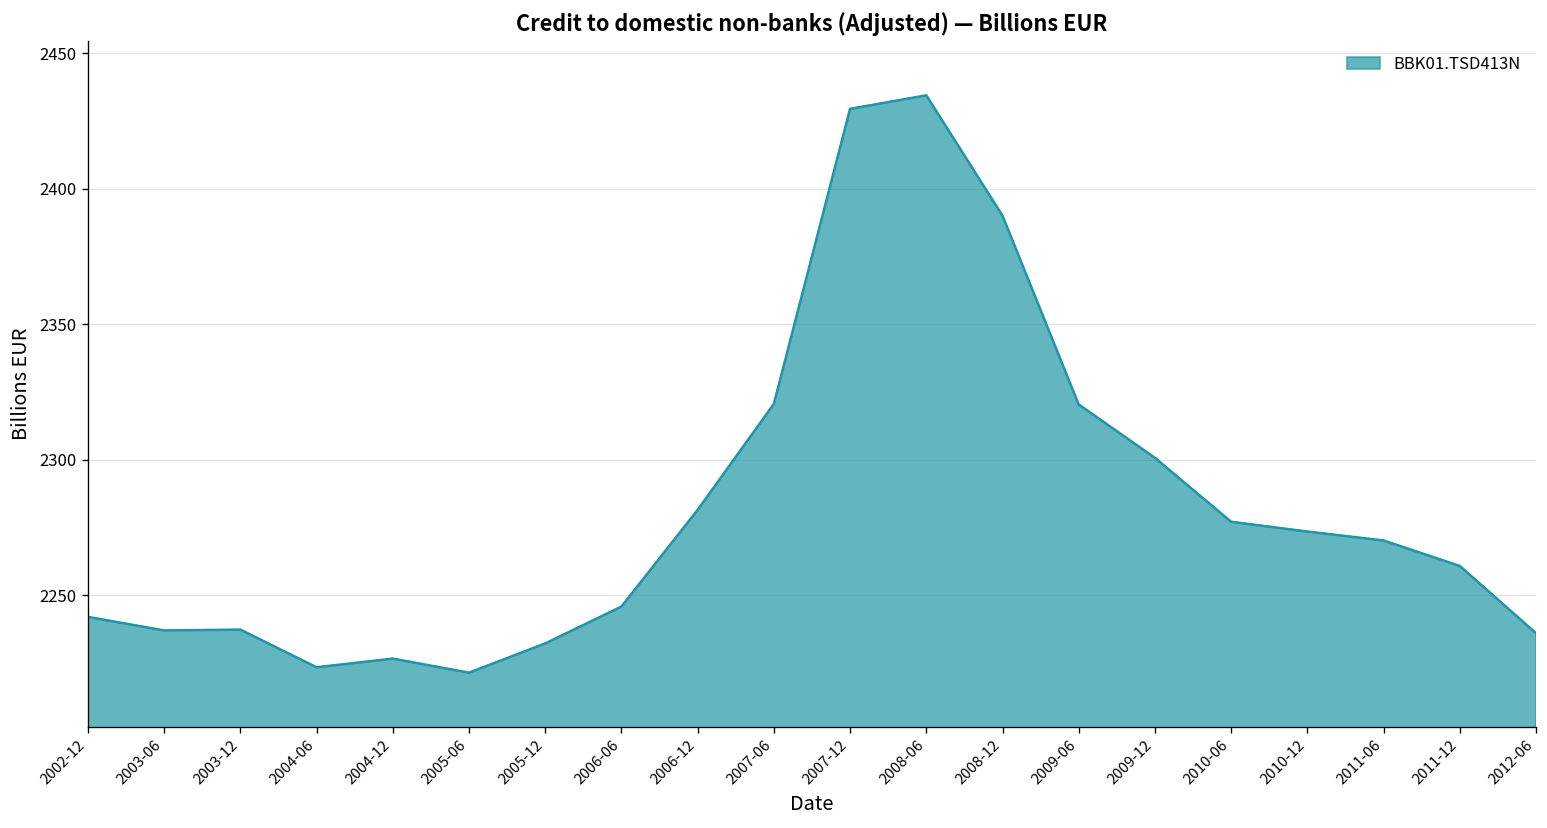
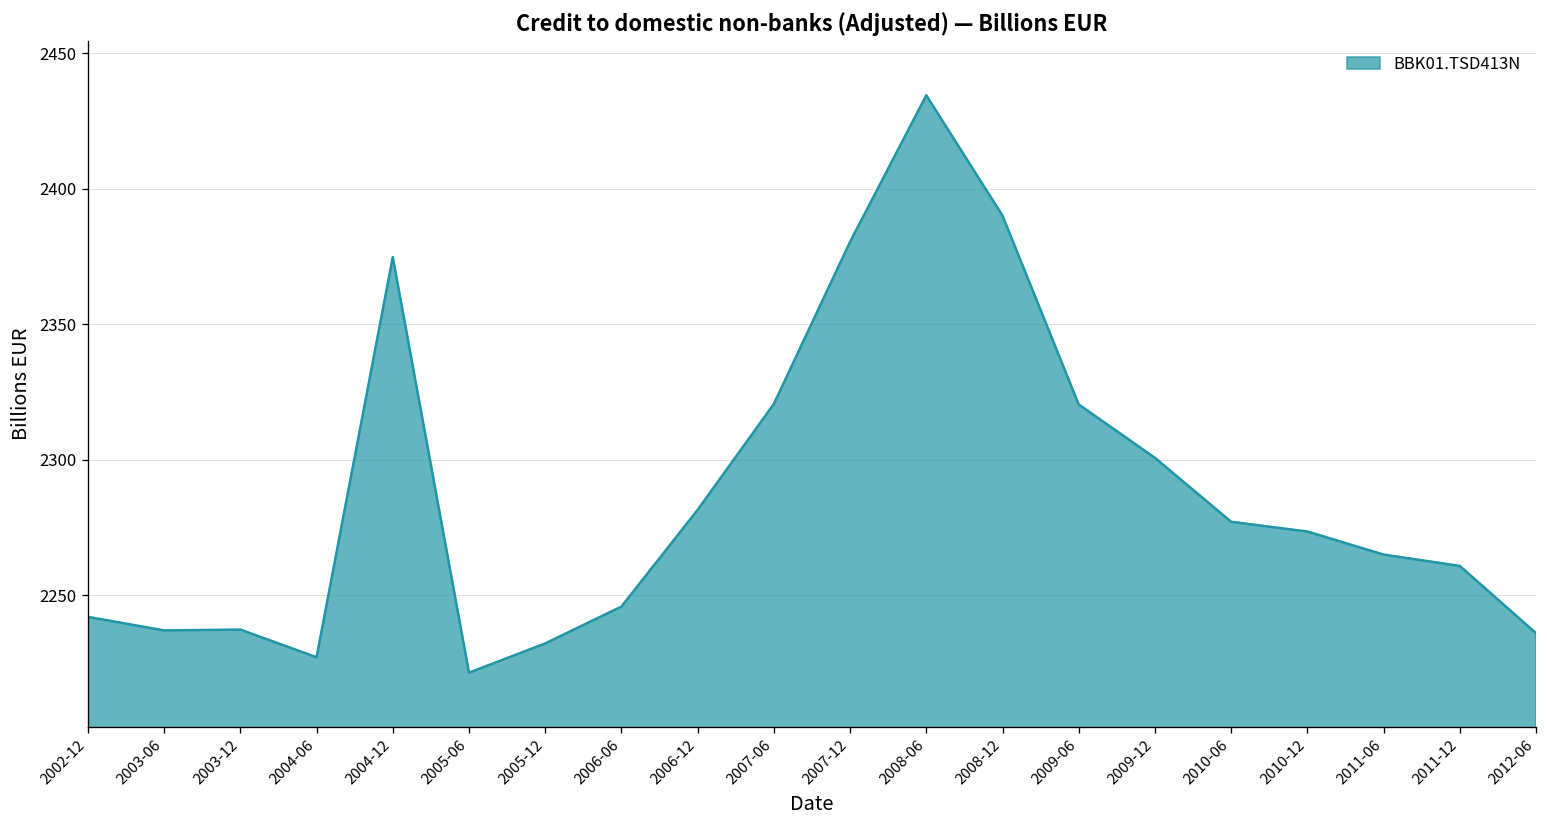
  {
    "2002-12": 2242,
    "2003-06": 2237,
    "2003-12": 2237,
-   "2004-06": 2223,
-   "2004-12": 2227,
+   "2004-06": 2227,
+   "2004-12": 2375,
    "2005-06": 2221,
    "2005-12": 2232,
    "2006-06": 2246,
    "2006-12": 2282,
    "2007-06": 2321,
-   "2007-12": 2430,
+   "2007-12": 2380,
    "2008-06": 2435,
    "2008-12": 2390,
    "2009-06": 2320,
    "2009-12": 2301,
    "2010-06": 2277,
    "2010-12": 2274,
-   "2011-06": 2270,
+   "2011-06": 2265,
    "2011-12": 2261,
    "2012-06": 2236
  }
